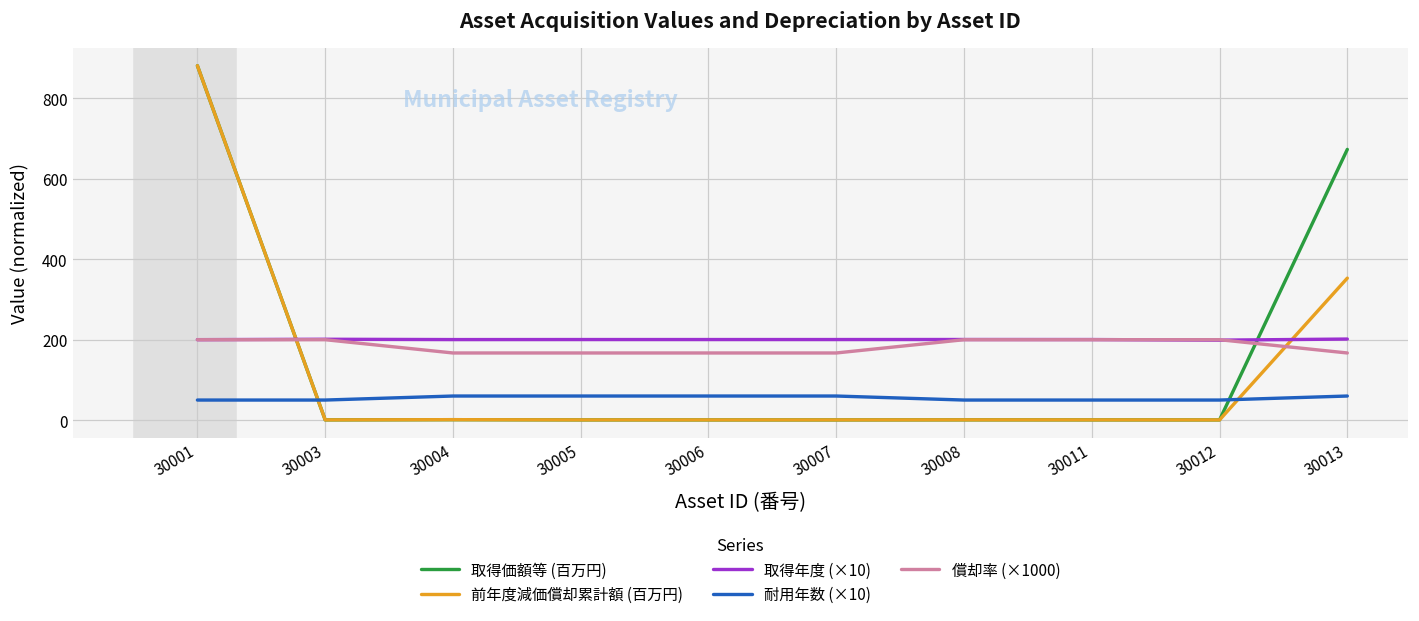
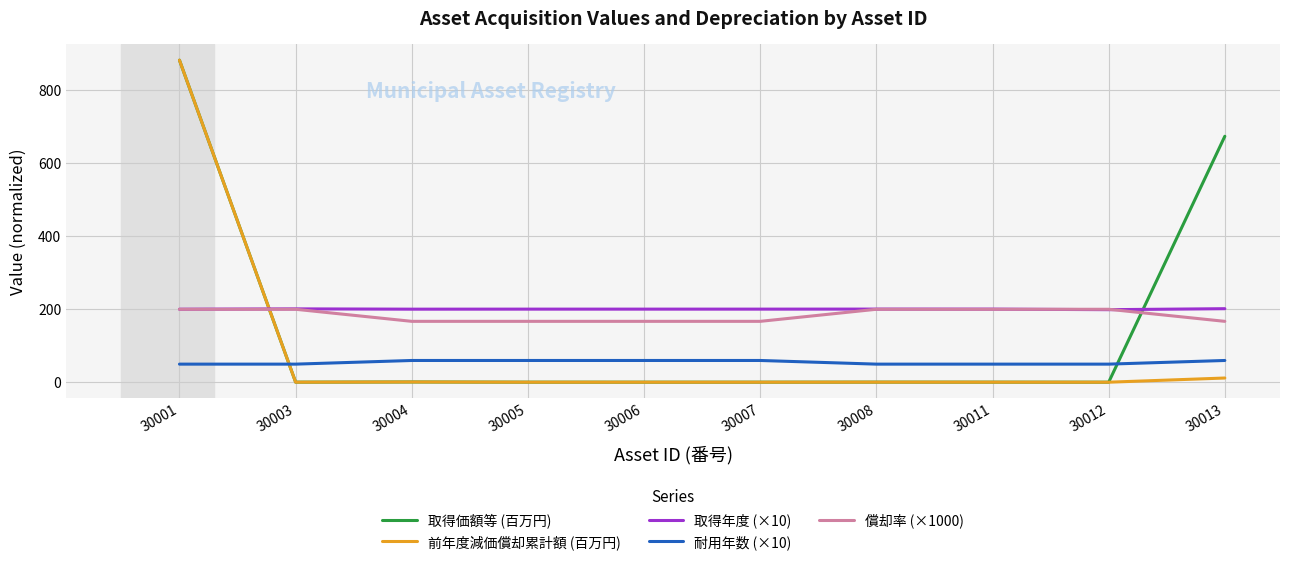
  {
    "取得価額等 (百万円)": {
      "30013": 670
    },
    "前年度減価償却累計額 (百万円)": {
-     "30013": 350
+     "30013": 10
    },
    "取得年度 (×10)": {
      "30004": 200,
      "30005": 200,
      "30006": 200,
      "30007": 200,
      "30013": 200
    },
    "耐用年数 (×10)": {
      "30001": 50,
      "30003": 50,
      "30004": 60,
      "30005": 60,
      "30006": 60,
      "30007": 60,
      "30008": 50,
      "30011": 50,
      "30012": 50,
      "30013": 60
    },
    "償却率 (×1000)": {
      "30004": 170,
      "30005": 170,
      "30006": 170,
      "30007": 170,
      "30013": 170
    }
  }
